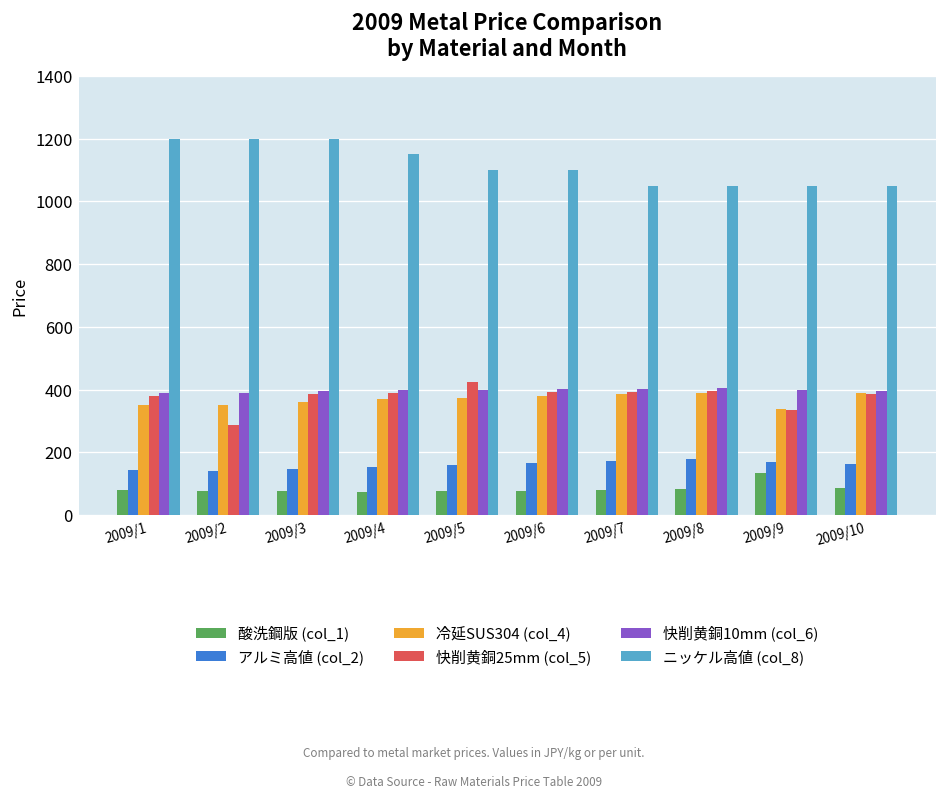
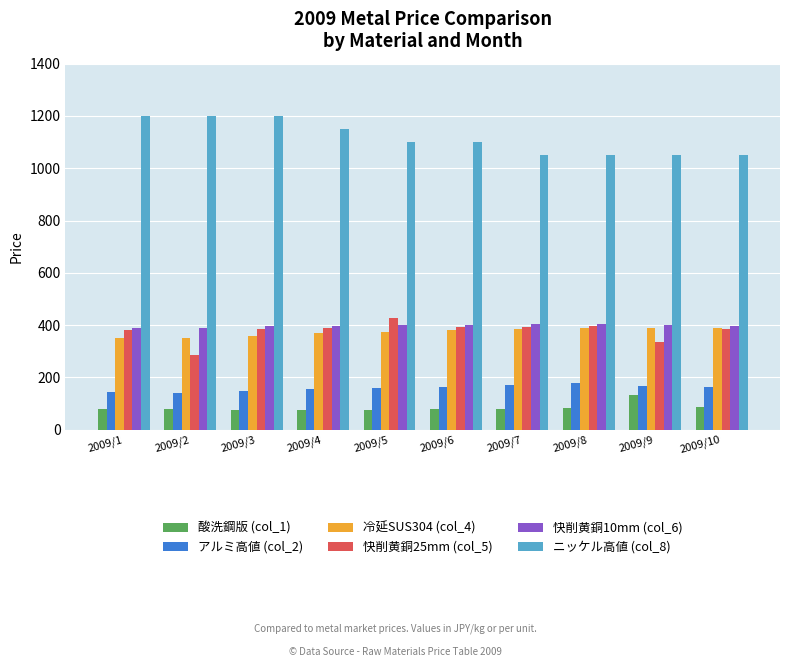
  {
    "酸洗鋼版 (col_1)": {
      "2009/1": 80,
      "2009/2": 80,
      "2009/3": 80,
      "2009/4": 70,
      "2009/5": 80,
      "2009/6": 80,
      "2009/7": 80,
      "2009/8": 80,
      "2009/9": 130,
      "2009/10": 90
    },
    "冷延SUS304 (col_4)": {
      "2009/1": 350,
      "2009/2": 350,
      "2009/3": 360,
      "2009/4": 370,
      "2009/5": 380,
      "2009/6": 380,
      "2009/7": 390,
      "2009/8": 390,
-     "2009/9": 340,
+     "2009/9": 390,
      "2009/10": 390
    },
    "快削黄銅25mm (col_5)": {
      "2009/1": 380,
      "2009/2": 290,
      "2009/3": 390,
      "2009/4": 390,
      "2009/5": 430,
      "2009/6": 390,
      "2009/7": 390,
      "2009/8": 400,
      "2009/9": 330,
      "2009/10": 390
    },
    "快削黄銅10mm (col_6)": {
      "2009/1": 390,
      "2009/2": 390,
      "2009/3": 400,
      "2009/4": 400,
      "2009/5": 400,
      "2009/6": 400,
      "2009/7": 400,
      "2009/8": 410,
      "2009/9": 400,
      "2009/10": 400
    }
  }
